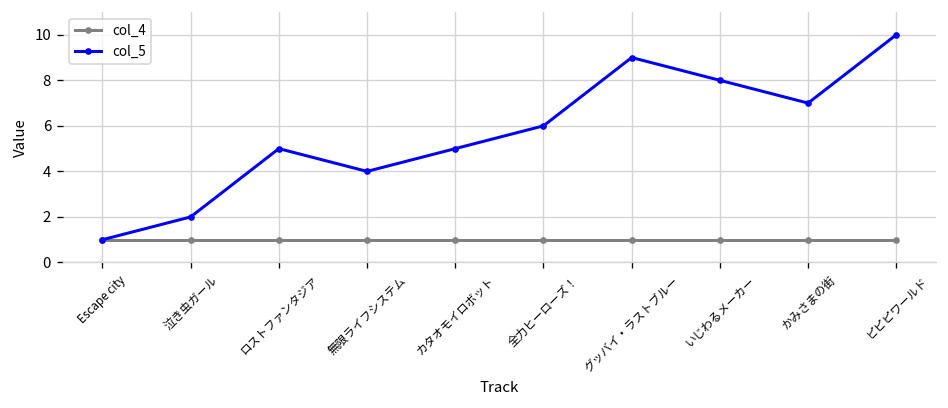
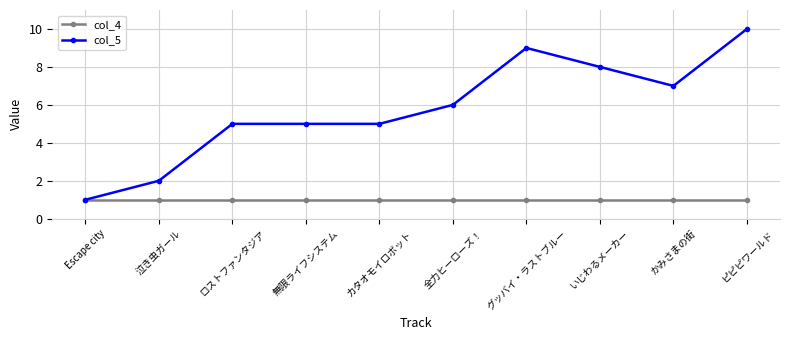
  {
    "col_4": {
      "泣き虫ガール": 1,
      "ロストファンタジア": 1,
      "無限ライフシステム": 1,
      "カタオモイロボット": 1,
      "全力ヒーローズ！": 1,
      "グッバイ・ラストブルー": 1,
      "いじわるメーカー": 1,
      "かみさまの街": 1,
      "ピピピワールド": 1
    },
    "col_5": {
      "泣き虫ガール": 2,
      "ロストファンタジア": 5,
-     "無限ライフシステム": 4,
+     "無限ライフシステム": 5,
      "カタオモイロボット": 5,
      "全力ヒーローズ！": 6,
      "グッバイ・ラストブルー": 9,
      "いじわるメーカー": 8,
      "かみさまの街": 7,
      "ピピピワールド": 10
    }
  }
